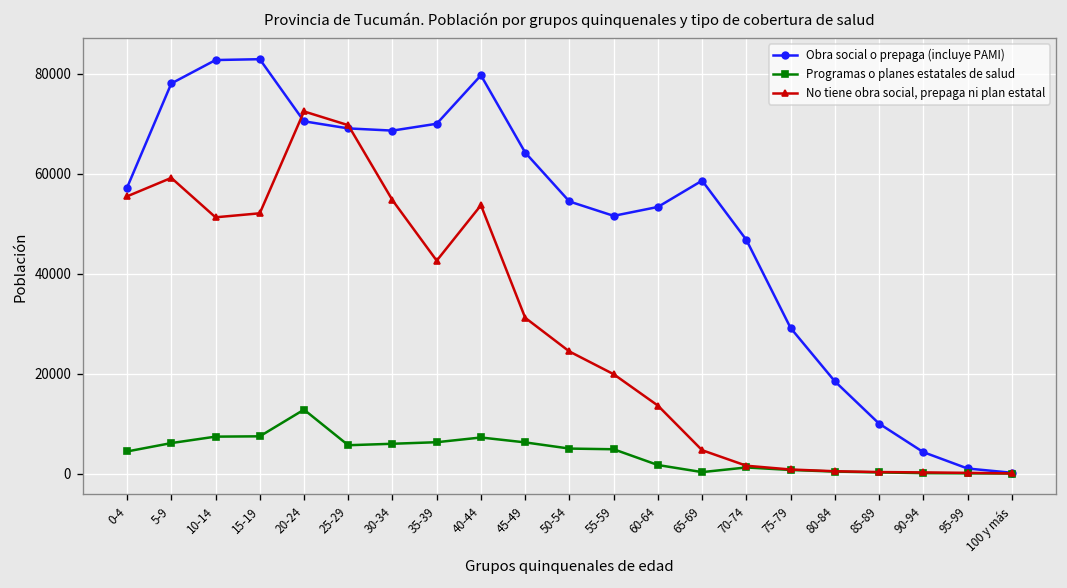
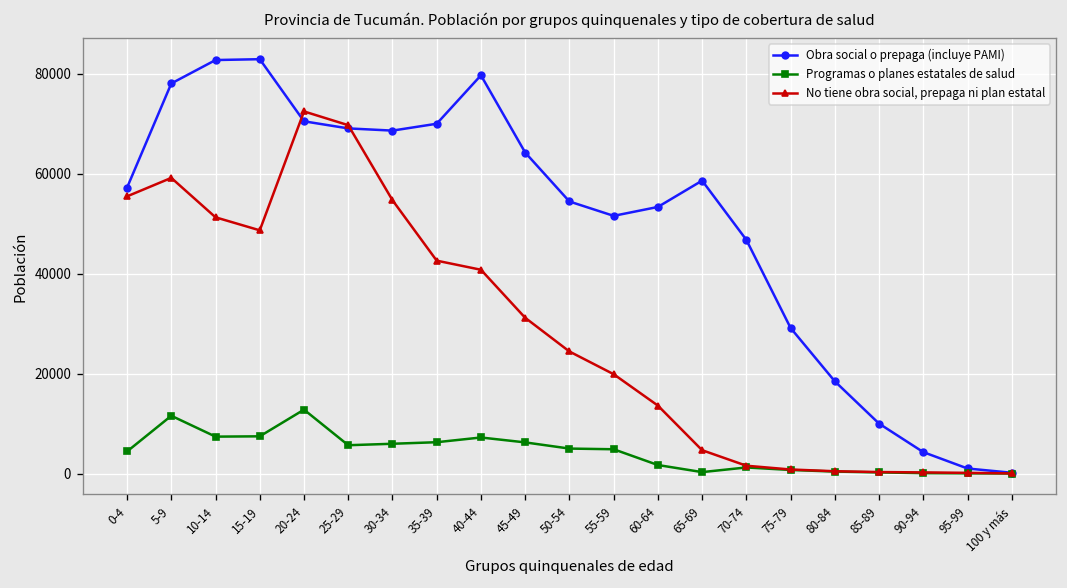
  {
    "Obra social o prepaga (incluye PAMI)": {
      "0-4": 57000,
      "5-9": 78000,
      "10-14": 83000,
      "15-19": 83000,
      "20-24": 70000,
      "25-29": 69000,
      "30-34": 69000,
      "35-39": 70000,
      "40-44": 80000,
      "45-49": 64000,
      "50-54": 54000,
      "55-59": 52000,
      "60-64": 53000,
      "65-69": 59000,
      "70-74": 47000,
      "75-79": 29000,
      "80-84": 18000,
      "85-89": 10000,
      "90-94": 4000,
      "95-99": 1000
    },
    "Programas o planes estatales de salud": {
      "0-4": 4000,
-     "5-9": 6000,
+     "5-9": 12000,
      "10-14": 7000,
      "15-19": 7000,
      "20-24": 13000,
      "25-29": 6000,
      "30-34": 6000,
      "35-39": 6000,
      "40-44": 7000,
      "45-49": 6000,
      "50-54": 5000,
      "55-59": 5000,
      "60-64": 2000,
      "65-69": 0
    },
    "No tiene obra social, prepaga ni plan estatal": {
      "0-4": 55000,
      "5-9": 59000,
      "10-14": 51000,
-     "15-19": 52000,
+     "15-19": 49000,
      "20-24": 72000,
      "25-29": 70000,
      "30-34": 55000,
      "35-39": 43000,
-     "40-44": 54000,
+     "40-44": 41000,
      "45-49": 31000,
      "50-54": 24000,
      "55-59": 20000,
      "60-64": 14000,
      "65-69": 5000
    }
  }
